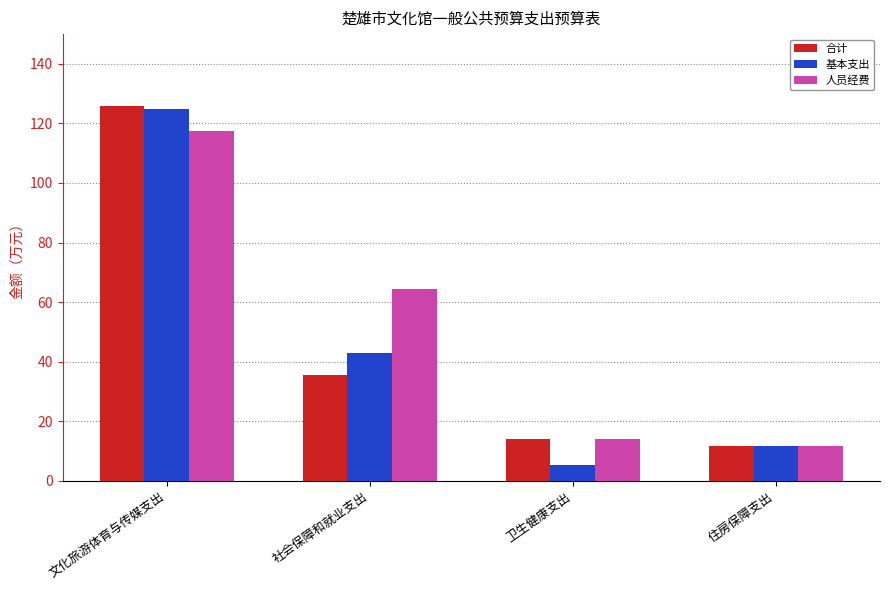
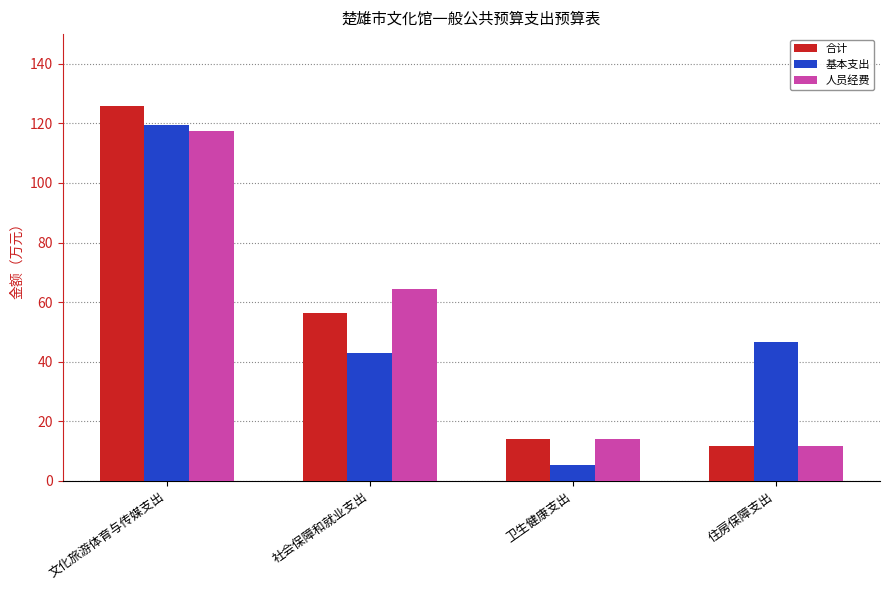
  {
    "合计": {
      "文化旅游体育与传媒支出": 126,
-     "社会保障和就业支出": 35,
+     "社会保障和就业支出": 56,
      "卫生健康支出": 14,
      "住房保障支出": 12
    },
    "基本支出": {
-     "文化旅游体育与传媒支出": 125,
+     "文化旅游体育与传媒支出": 120,
      "社会保障和就业支出": 43,
      "卫生健康支出": 5,
-     "住房保障支出": 12
+     "住房保障支出": 47
    },
    "人员经费": {
      "文化旅游体育与传媒支出": 117,
      "社会保障和就业支出": 64,
      "卫生健康支出": 14,
      "住房保障支出": 12
    }
  }
